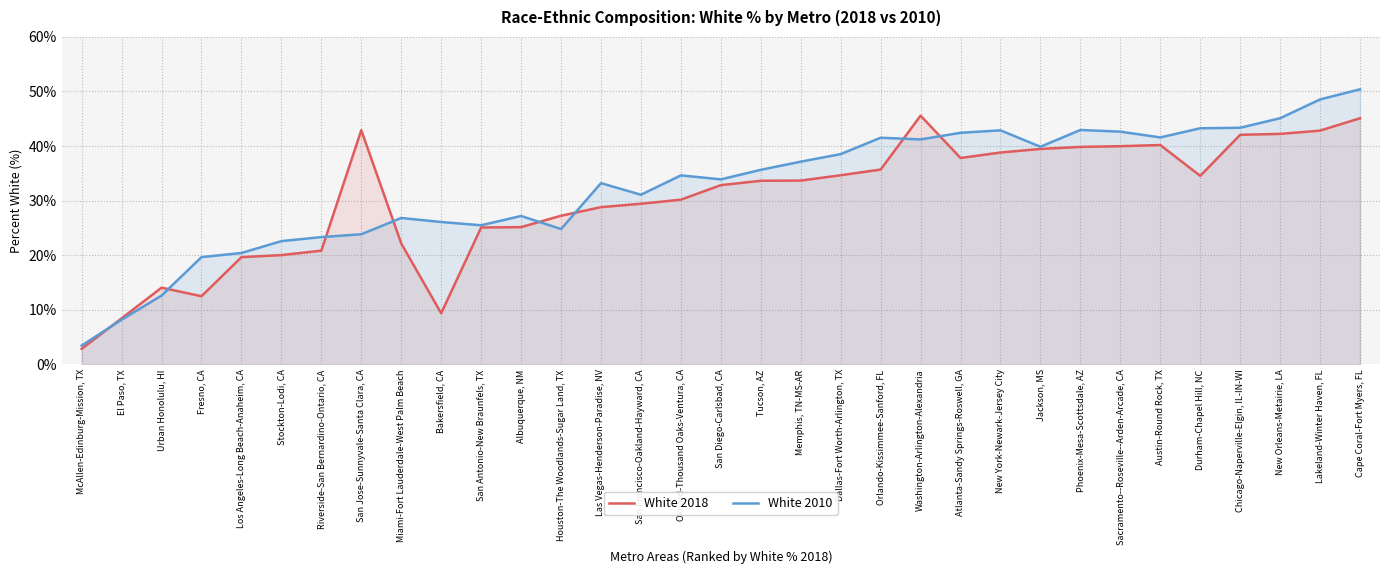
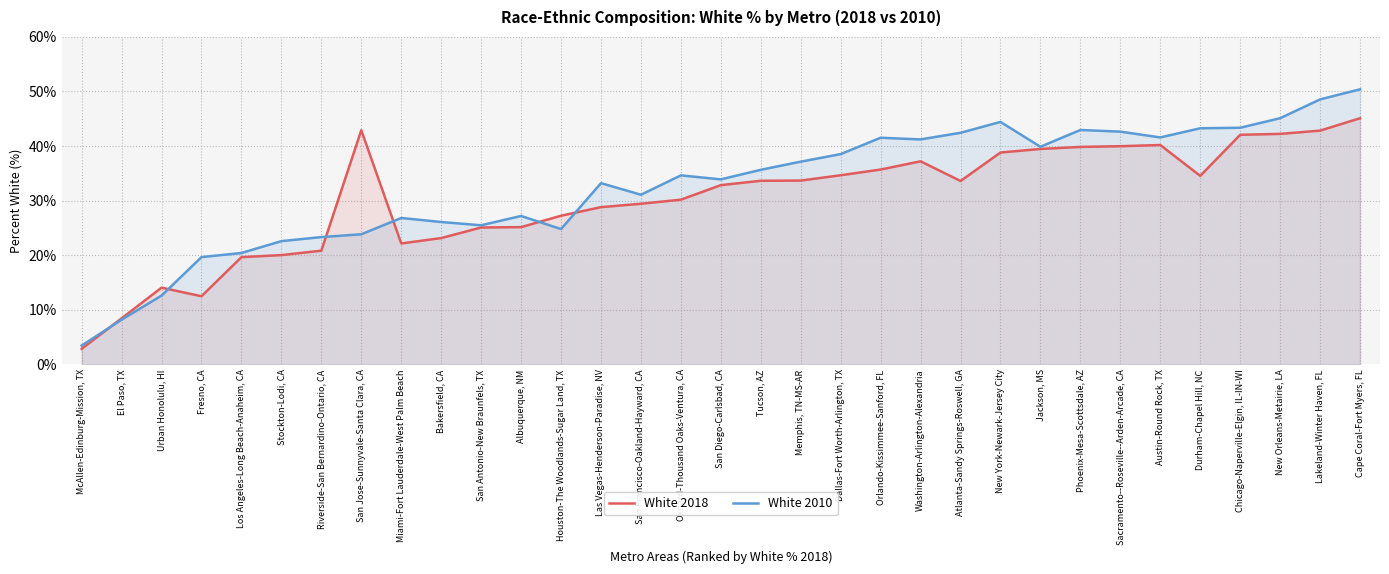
  {
    "White 2018": {
      "McAllen-Edinburg-Mission, TX": "3%",
      "Urban Honolulu, HI": "14%",
      "Fresno, CA": "12%",
      "Los Angeles-Long Beach-Anaheim, CA": "20%",
      "Stockton-Lodi, CA": "20%",
      "Riverside-San Bernardino-Ontario, CA": "21%",
      "San Jose-Sunnyvale-Santa Clara, CA": "43%",
      "Miami-Fort Lauderdale-West Palm Beach": "22%",
-     "Bakersfield, CA": "9%",
+     "Bakersfield, CA": "23%",
      "Albuquerque, NM": "25%",
      "Houston-The Woodlands-Sugar Land, TX": "27%",
      "Las Vegas-Henderson-Paradise, NV": "29%",
      "San Francisco-Oakland-Hayward, CA": "29%",
      "Oxnard-Thousand Oaks-Ventura, CA": "30%",
      "San Diego-Carlsbad, CA": "33%",
      "Tucson, AZ": "34%",
      "Memphis, TN-MS-AR": "34%",
      "Dallas-Fort Worth-Arlington, TX": "35%",
      "Orlando-Kissimmee-Sanford, FL": "36%",
-     "Washington-Arlington-Alexandria": "46%",
-     "Atlanta-Sandy Springs-Roswell, GA": "38%",
+     "Washington-Arlington-Alexandria": "37%",
+     "Atlanta-Sandy Springs-Roswell, GA": "34%",
      "New York-Newark-Jersey City": "39%",
      "Phoenix-Mesa-Scottsdale, AZ": "40%",
      "Sacramento--Roseville--Arden-Arcade, CA": "40%",
      "Austin-Round Rock, TX": "40%",
      "Durham-Chapel Hill, NC": "35%",
      "Chicago-Naperville-Elgin, IL-IN-WI": "42%",
      "New Orleans-Metairie, LA": "42%",
      "Lakeland-Winter Haven, FL": "43%",
      "Cape Coral-Fort Myers, FL": "45%"
    },
    "White 2010": {
      "McAllen-Edinburg-Mission, TX": "3%",
      "Urban Honolulu, HI": "13%",
      "Fresno, CA": "20%",
      "Los Angeles-Long Beach-Anaheim, CA": "20%",
      "Stockton-Lodi, CA": "23%",
      "Riverside-San Bernardino-Ontario, CA": "23%",
      "San Jose-Sunnyvale-Santa Clara, CA": "24%",
      "Miami-Fort Lauderdale-West Palm Beach": "27%",
      "Bakersfield, CA": "26%",
      "Albuquerque, NM": "27%",
      "Houston-The Woodlands-Sugar Land, TX": "25%",
      "Las Vegas-Henderson-Paradise, NV": "33%",
      "San Francisco-Oakland-Hayward, CA": "31%",
      "Oxnard-Thousand Oaks-Ventura, CA": "35%",
      "San Diego-Carlsbad, CA": "34%",
      "Tucson, AZ": "36%",
      "Memphis, TN-MS-AR": "37%",
      "Dallas-Fort Worth-Arlington, TX": "39%",
      "Orlando-Kissimmee-Sanford, FL": "42%",
      "Washington-Arlington-Alexandria": "41%",
      "Atlanta-Sandy Springs-Roswell, GA": "42%",
-     "New York-Newark-Jersey City": "43%",
+     "New York-Newark-Jersey City": "44%",
      "Phoenix-Mesa-Scottsdale, AZ": "43%",
      "Sacramento--Roseville--Arden-Arcade, CA": "43%",
      "Austin-Round Rock, TX": "42%",
      "Durham-Chapel Hill, NC": "43%",
      "Chicago-Naperville-Elgin, IL-IN-WI": "43%",
      "New Orleans-Metairie, LA": "45%",
      "Lakeland-Winter Haven, FL": "49%",
      "Cape Coral-Fort Myers, FL": "50%"
    }
  }
